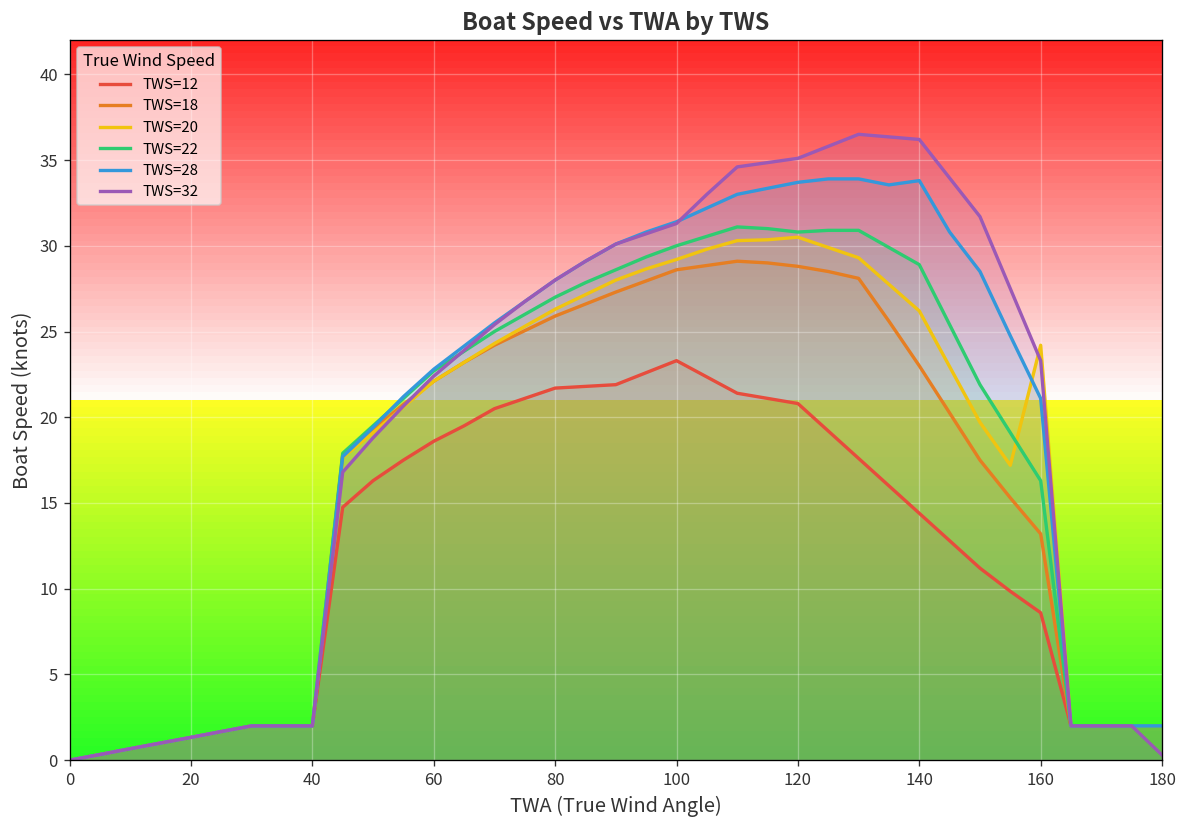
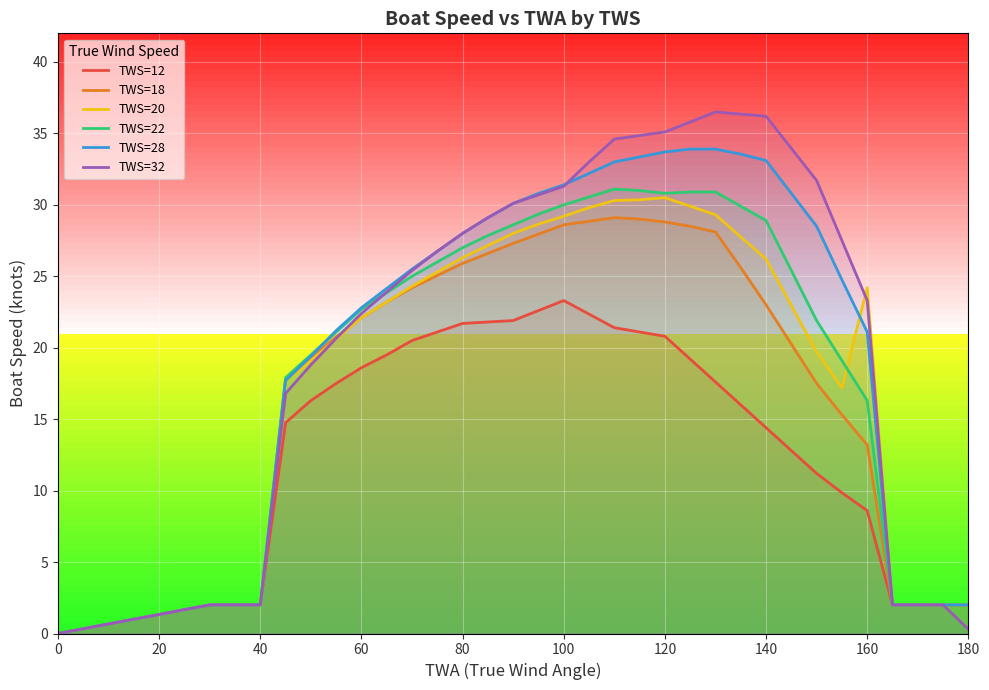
  {
    "TWS=20": {
      "80": 26.3,
      "100": 29.2,
      "120": 30.5,
      "140": 26.2,
      "160": 24.2
    },
    "TWS=22": {
      "80": 27.0,
      "100": 30.0,
      "120": 30.8,
      "140": 28.9,
      "160": 16.3
    },
    "TWS=28": {
      "120": 33.7,
-     "140": 33.8,
+     "140": 33.1,
      "160": 21.1
    },
    "TWS=32": {
      "60": 22.4,
      "120": 35.1,
      "140": 36.2,
      "160": 23.3,
      "180": 0.3
    }
  }
